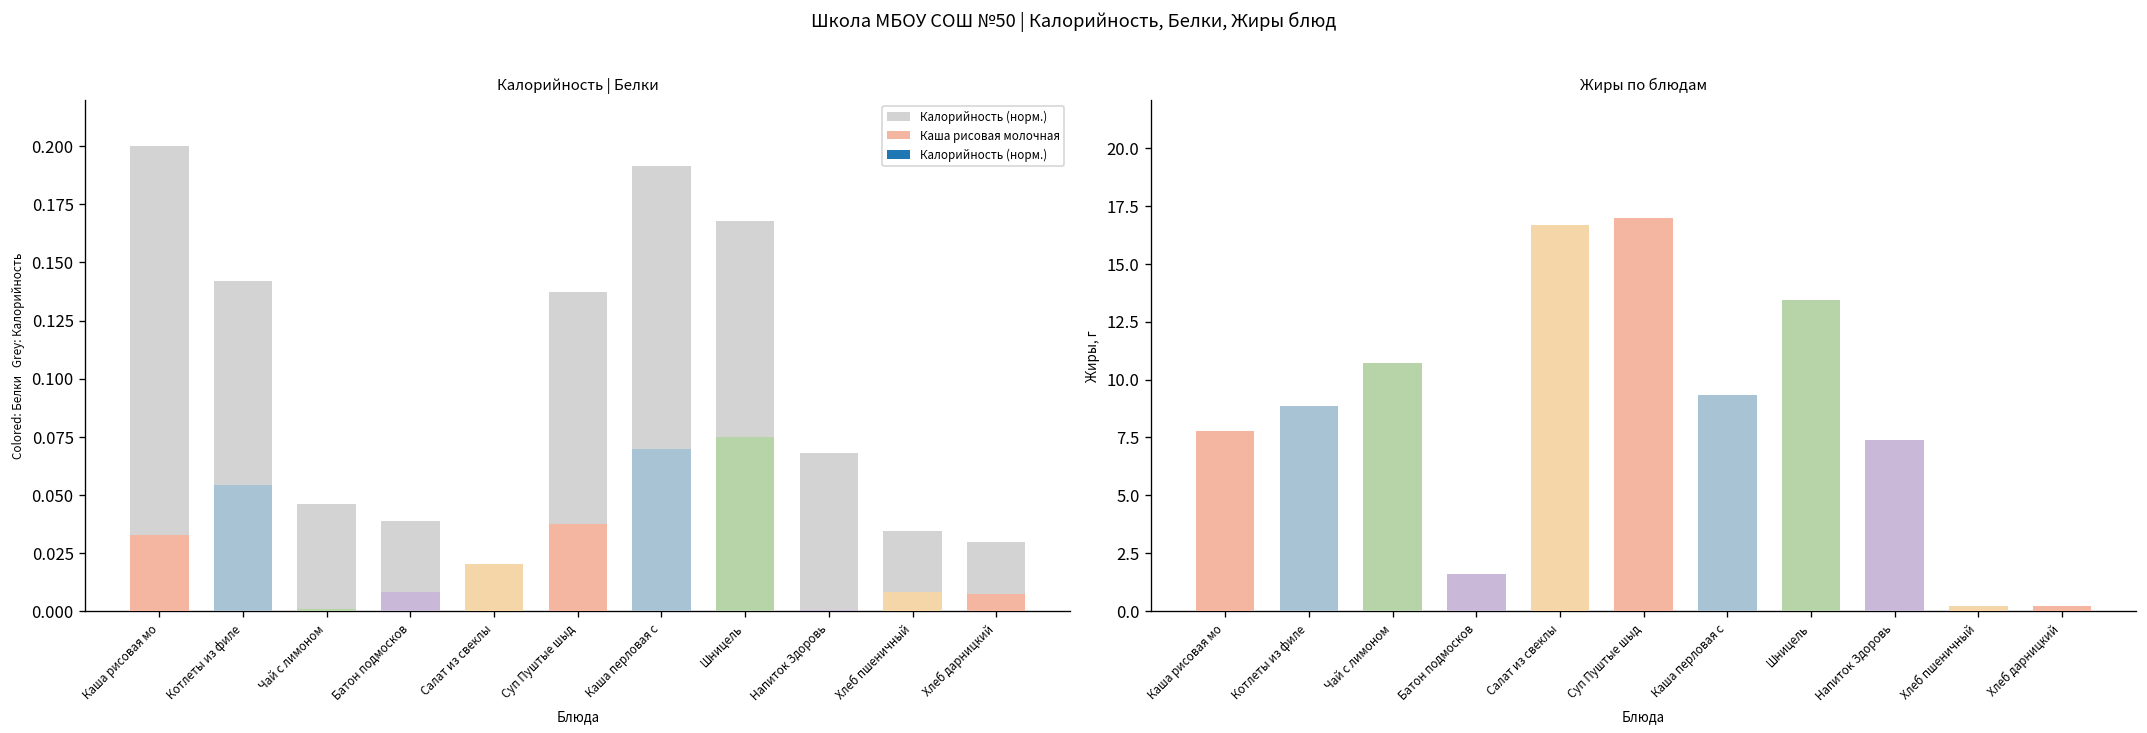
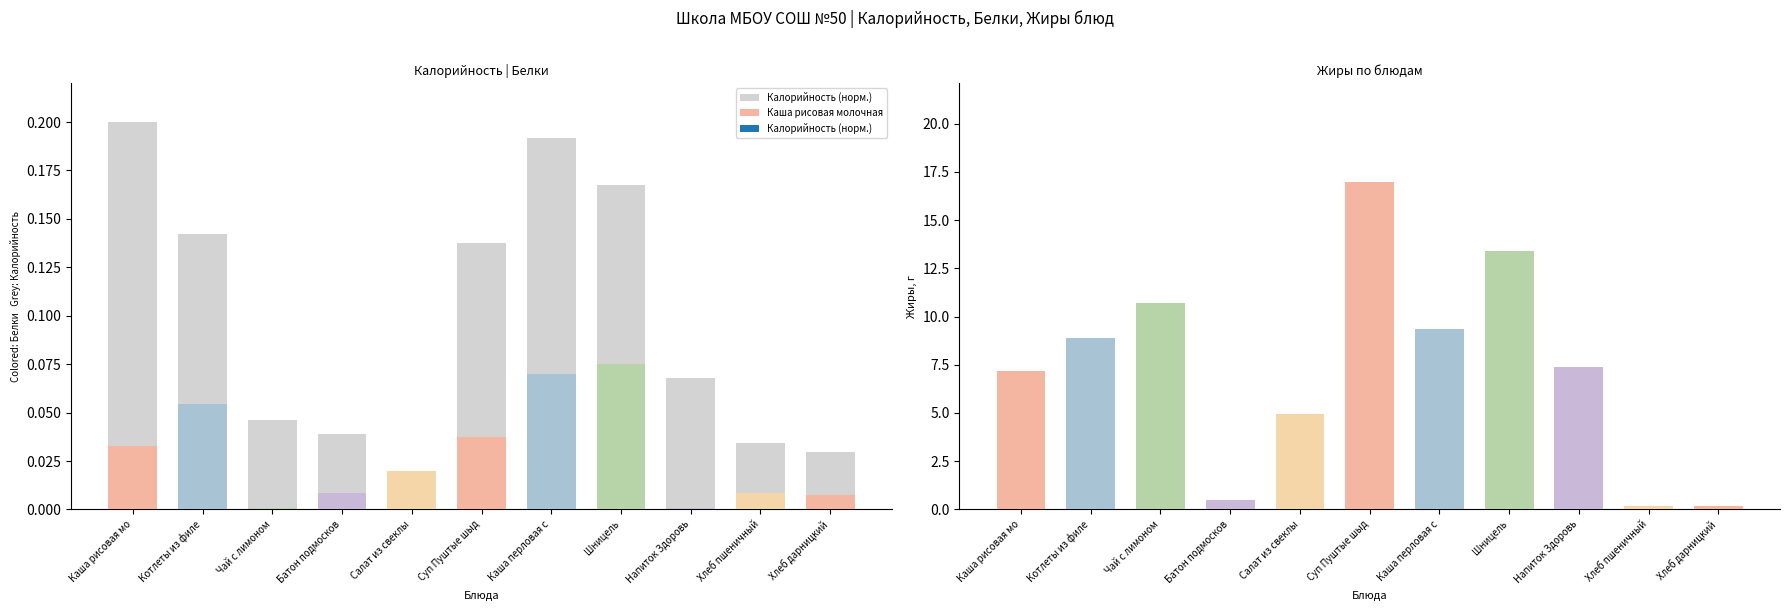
  {
    "Жиры по блюдам": {
-     "Каша рисовая мо": 7.8,
+     "Каша рисовая мо": 7.2,
      "Котлеты из филе": 8.9,
      "Чай с лимоном": 10.7,
-     "Батон подмосков": 1.6,
-     "Салат из свеклы": 16.7,
+     "Батон подмосков": 0.5,
+     "Салат из свеклы": 5.0,
      "Суп Пуштые шыд": 17.0,
      "Каша перловая с": 9.4,
      "Шницель": 13.4,
      "Напиток Здоровь": 7.4,
      "Хлеб пшеничный": 0.2,
      "Хлеб дарницкий": 0.2
    }
  }
